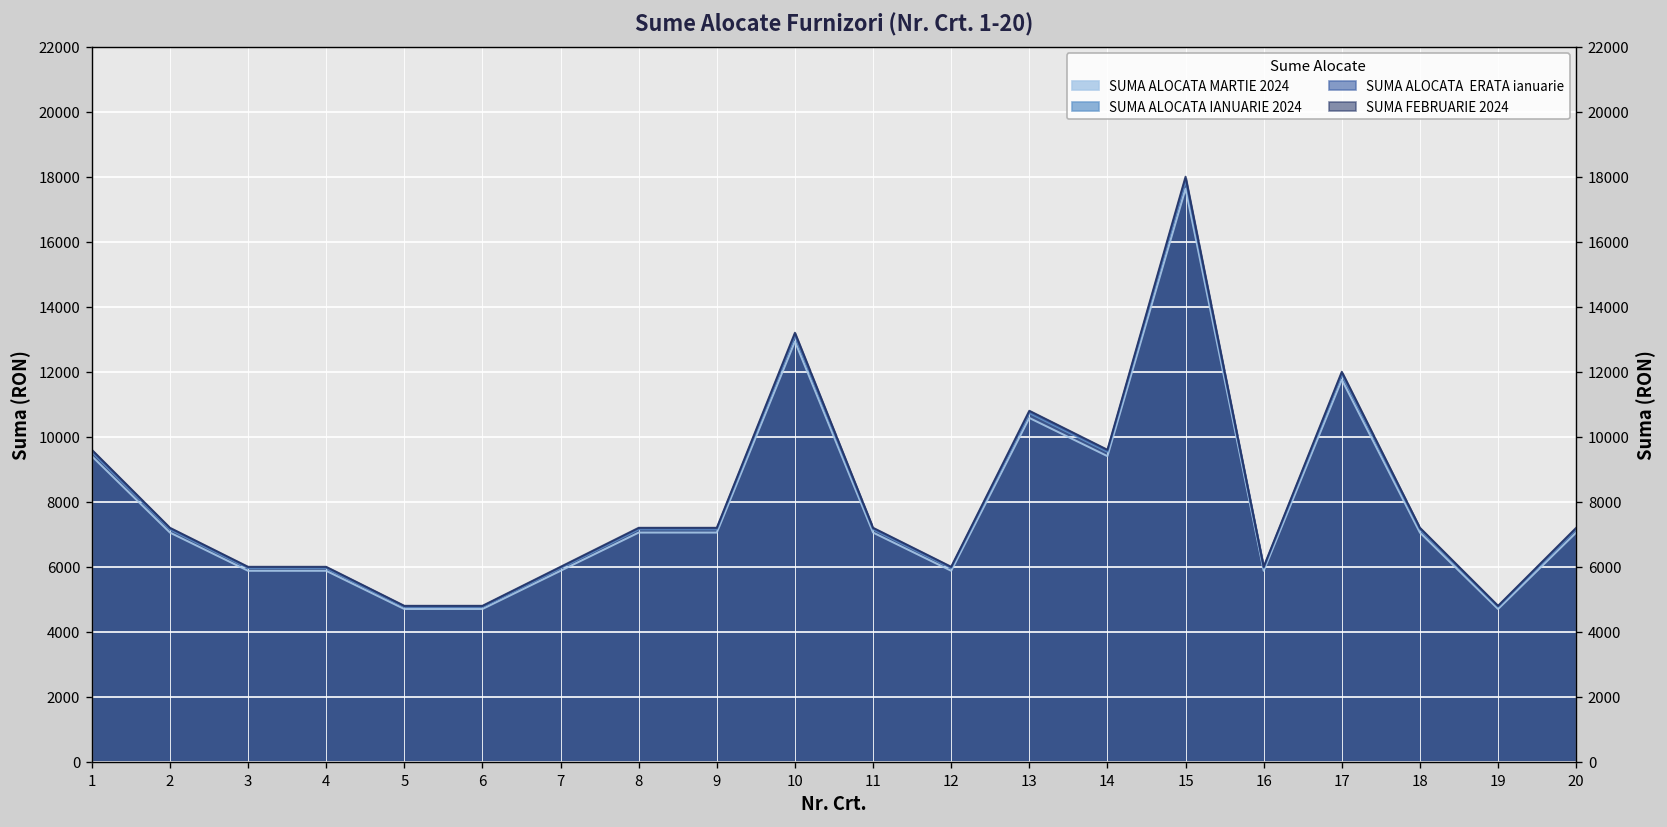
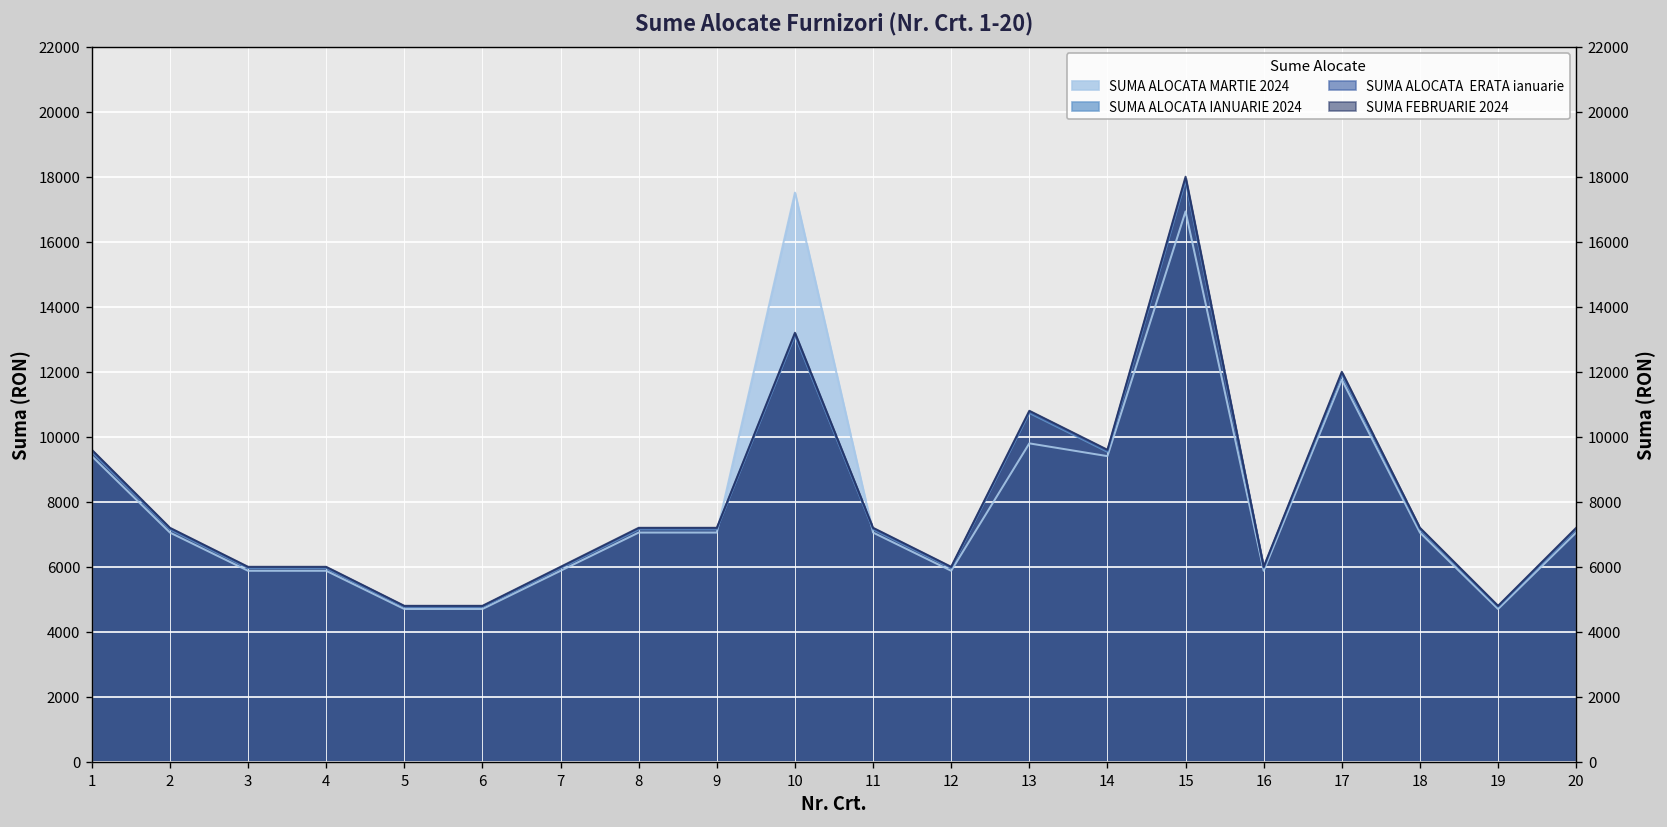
  {
    "SUMA ALOCATA MARTIE 2024": {
      "1": 9400,
      "2": 7100,
      "8": 7100,
      "9": 7100,
-     "10": 12900,
+     "10": 17500,
      "11": 7100,
-     "13": 10600,
+     "13": 9800,
      "14": 9400,
-     "15": 17600,
+     "15": 16900,
      "17": 11800,
      "18": 7100,
      "20": 7100
    }
  }
